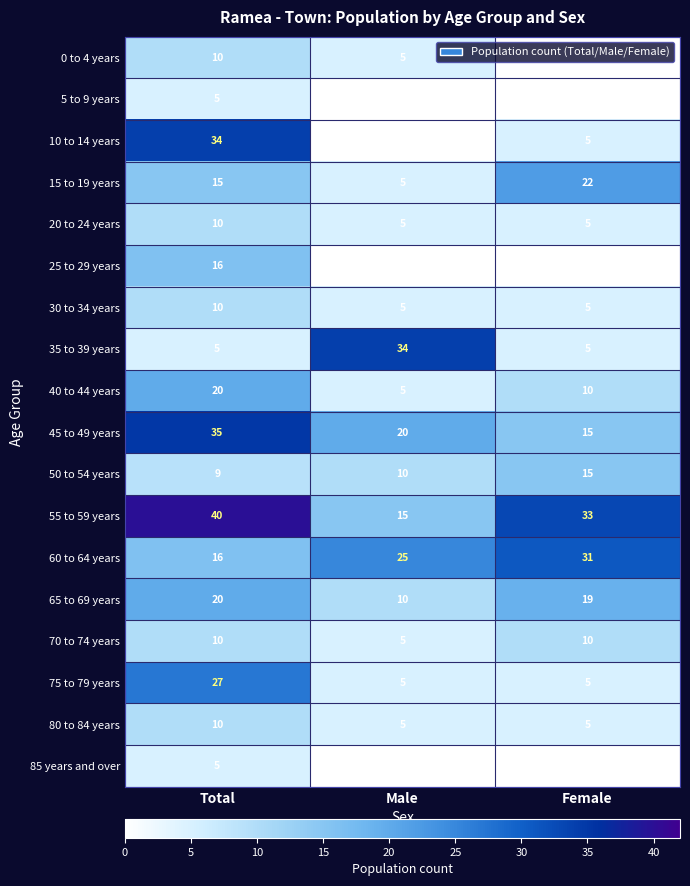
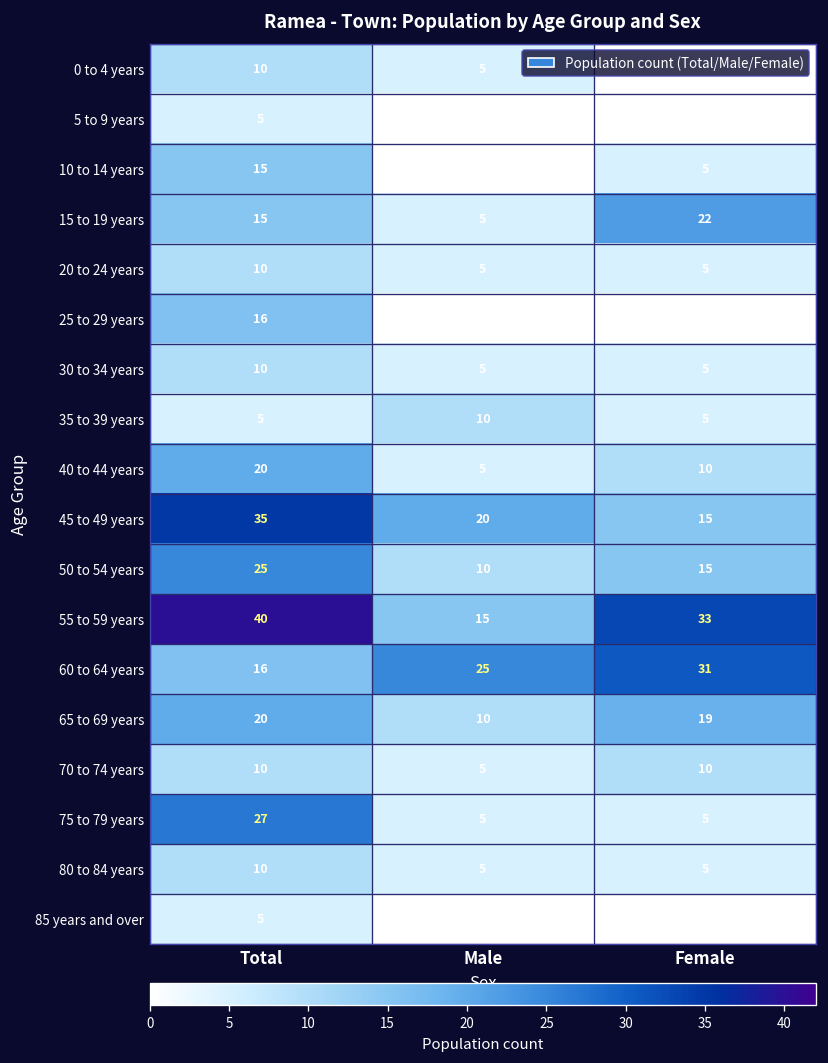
  {
    "0 to 4 years": {
      "Total": 10
    },
    "10 to 14 years": {
-     "Total": 34
+     "Total": 15
    },
    "15 to 19 years": {
      "Total": 15,
      "Female": 22
    },
    "20 to 24 years": {
      "Total": 10
    },
    "25 to 29 years": {
      "Total": 16
    },
    "30 to 34 years": {
      "Total": 10
    },
    "35 to 39 years": {
-     "Male": 34
+     "Male": 10
    },
    "40 to 44 years": {
      "Total": 20,
      "Female": 10
    },
    "45 to 49 years": {
      "Total": 35,
      "Male": 20,
      "Female": 15
    },
    "50 to 54 years": {
-     "Total": 9,
+     "Total": 25,
      "Male": 10,
      "Female": 15
    },
    "55 to 59 years": {
      "Total": 40,
      "Male": 15,
      "Female": 33
    },
    "60 to 64 years": {
      "Total": 16,
      "Male": 25,
      "Female": 31
    },
    "65 to 69 years": {
      "Total": 20,
      "Male": 10,
      "Female": 19
    },
    "70 to 74 years": {
      "Total": 10,
      "Female": 10
    },
    "75 to 79 years": {
      "Total": 27
    },
    "80 to 84 years": {
      "Total": 10
    }
  }
